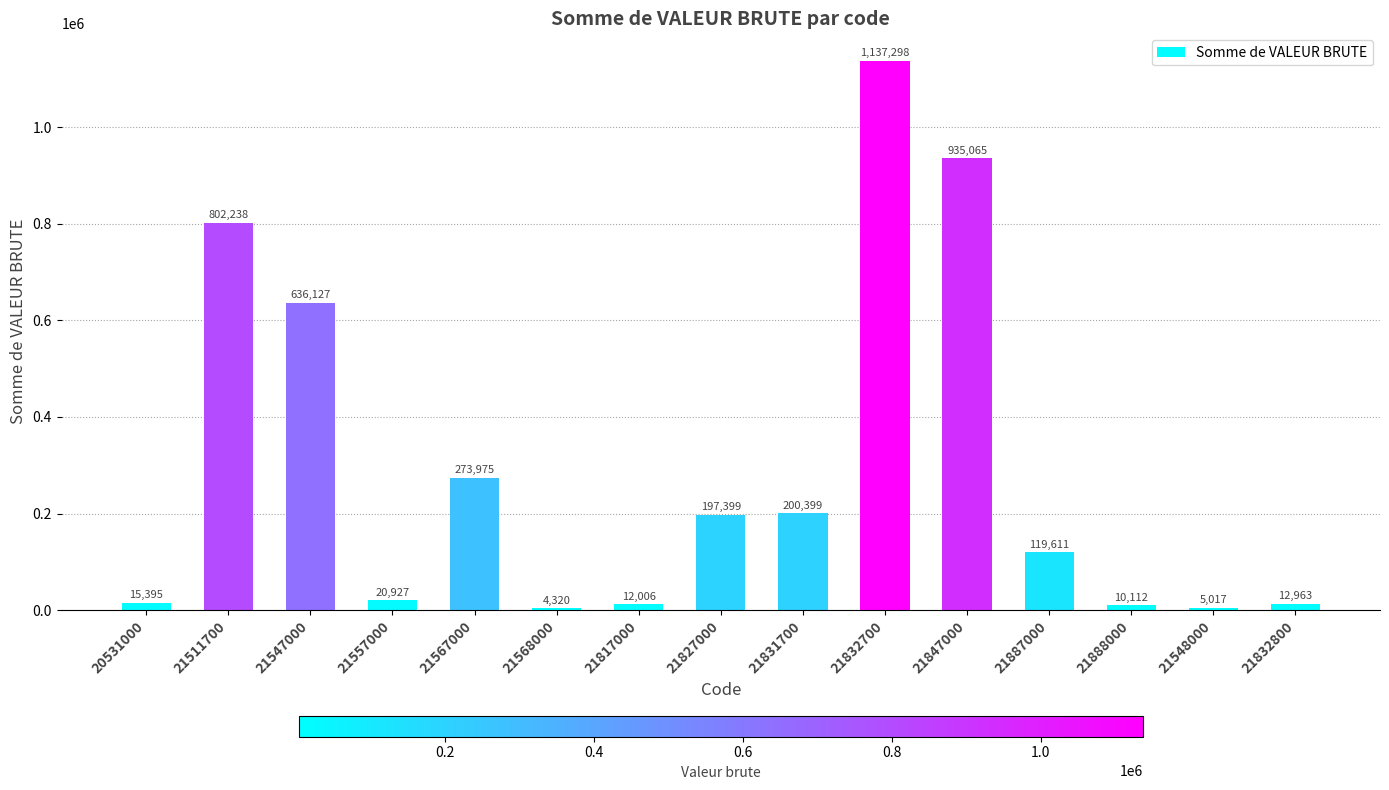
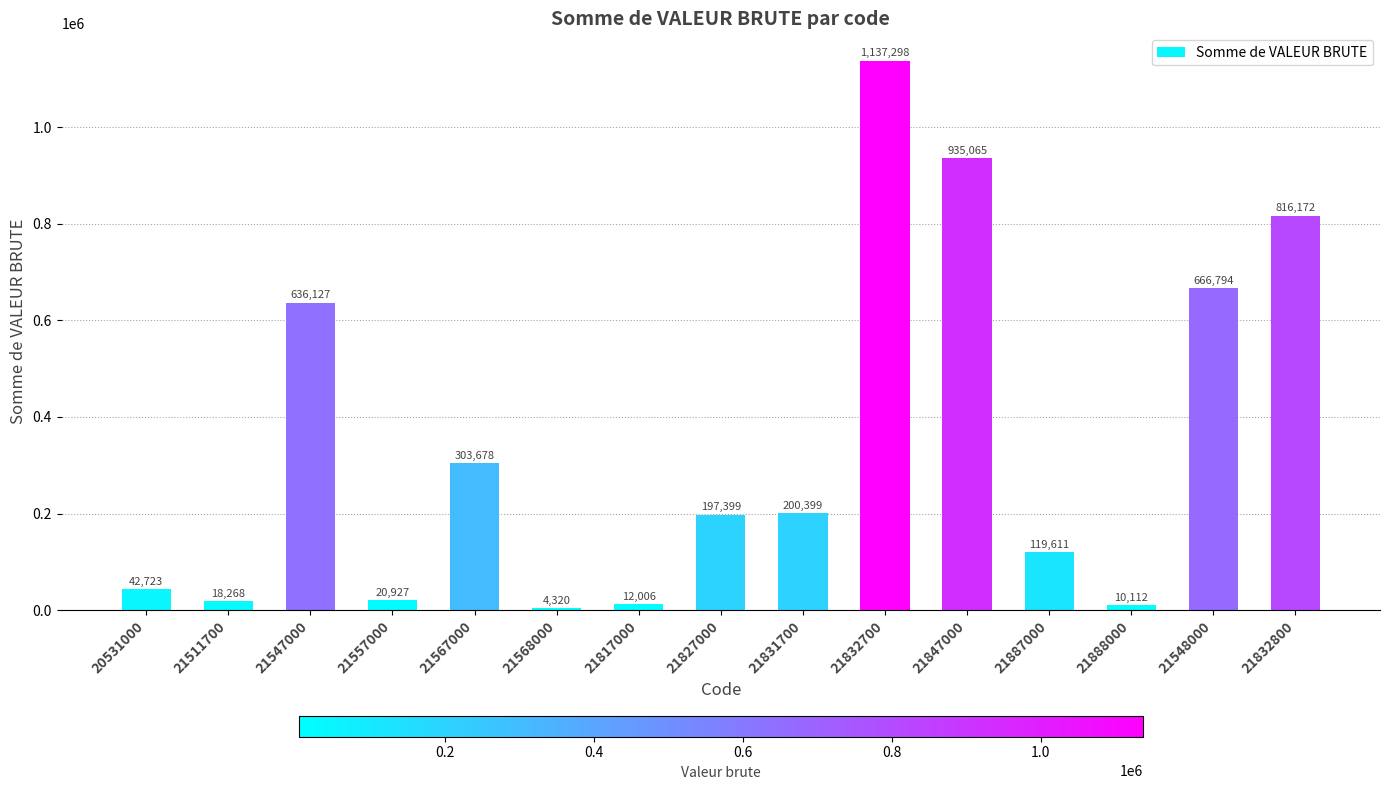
  {
-   "20531000": "15,395",
-   "21511700": "802,238",
+   "20531000": "42,723",
+   "21511700": "18,268",
    "21547000": "636,127",
    "21557000": "20,927",
-   "21567000": "273,975",
+   "21567000": "303,678",
    "21568000": "4,320",
    "21817000": "12,006",
    "21827000": "197,399",
    "21831700": "200,399",
    "21832700": "1,137,298",
    "21847000": "935,065",
    "21887000": "119,611",
    "21888000": "10,112",
-   "21548000": "5,017",
-   "21832800": "12,963"
+   "21548000": "666,794",
+   "21832800": "816,172"
  }
